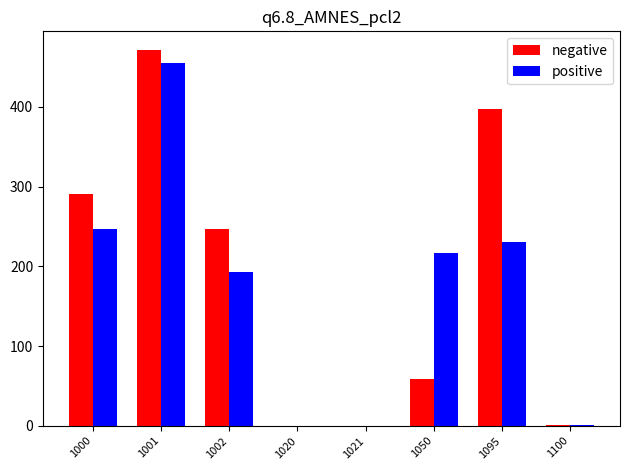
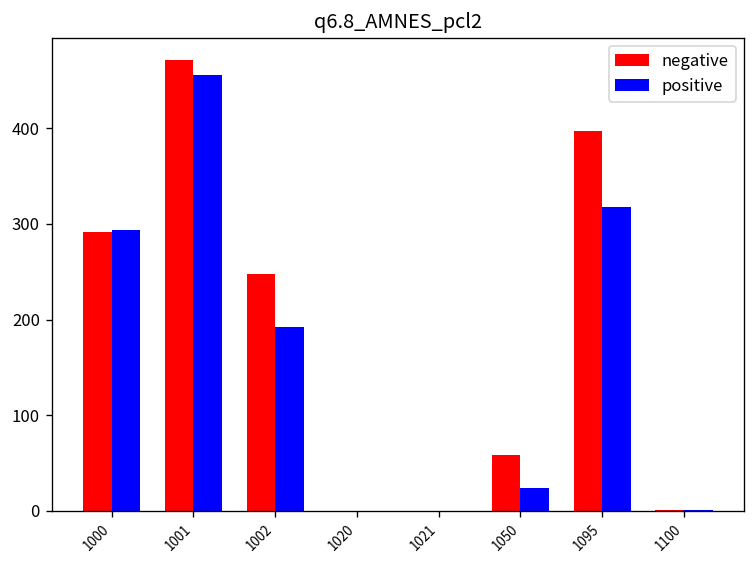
  {
    "negative": {
      "1000": 290,
      "1001": 470,
      "1002": 250,
      "1050": 60,
      "1095": 400
    },
    "positive": {
-     "1000": 250,
+     "1000": 290,
      "1001": 460,
      "1002": 190,
-     "1050": 220,
-     "1095": 230
+     "1050": 20,
+     "1095": 320
    }
  }
